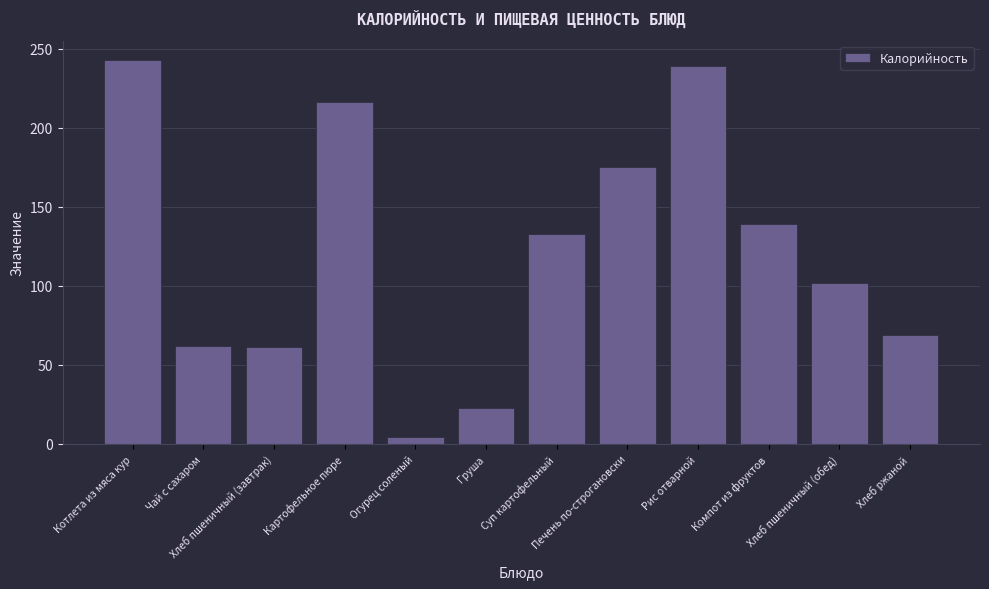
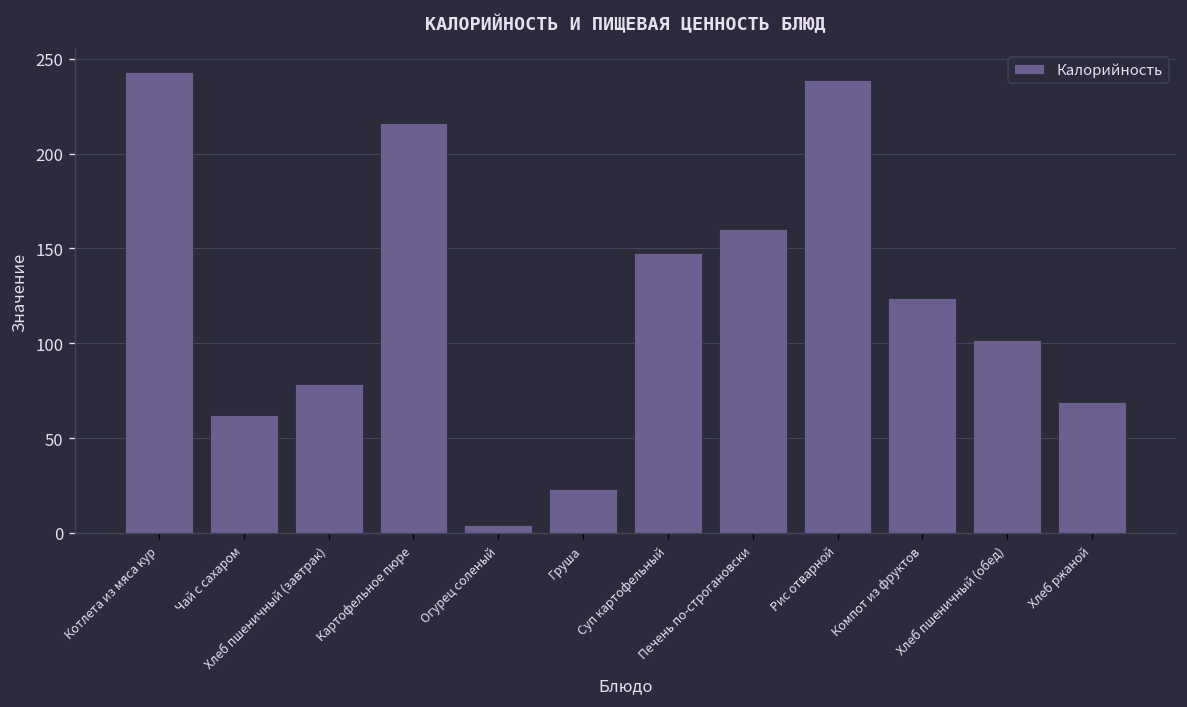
  {
    "Котлета из мяса кур": 243,
    "Чай с сахаром": 62,
-   "Хлеб пшеничный (завтрак)": 61,
+   "Хлеб пшеничный (завтрак)": 79,
    "Картофельное пюре": 216,
    "Огурец соленый": 4,
    "Груша": 23,
-   "Суп картофельный": 133,
-   "Печень по-строгановски": 176,
+   "Суп картофельный": 148,
+   "Печень по-строгановски": 160,
    "Рис отварной": 239,
-   "Компот из фруктов": 139,
+   "Компот из фруктов": 124,
    "Хлеб пшеничный (обед)": 102,
    "Хлеб ржаной": 69
  }
